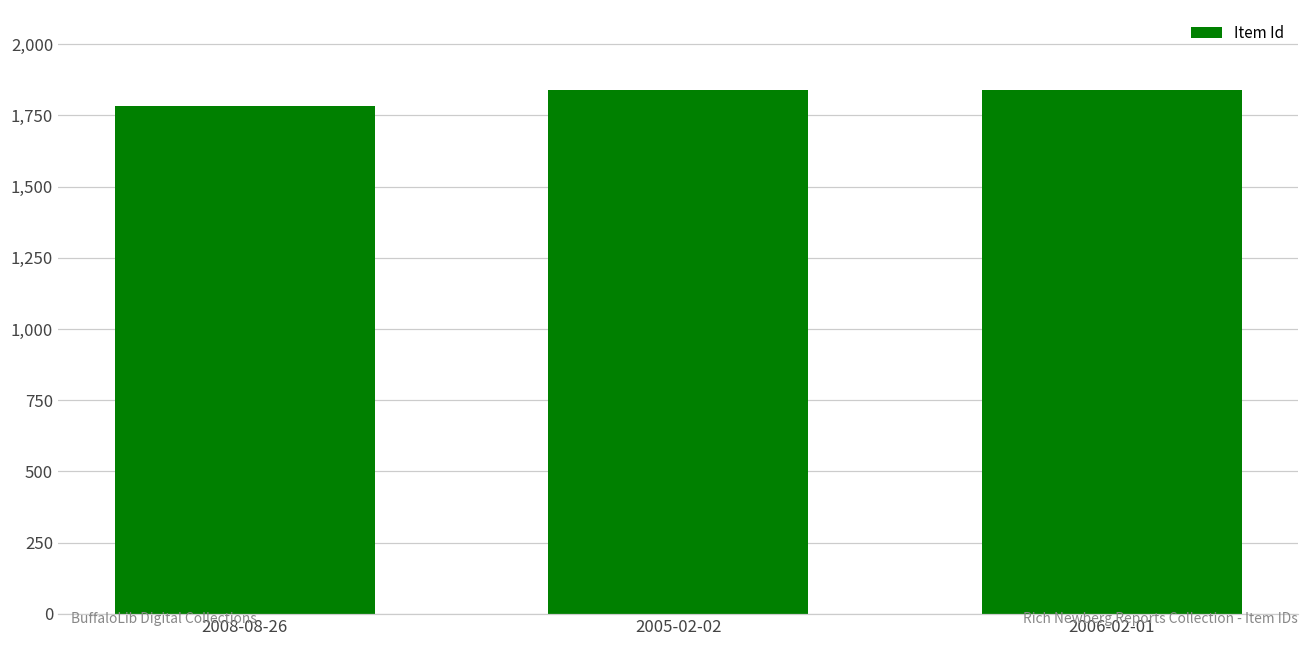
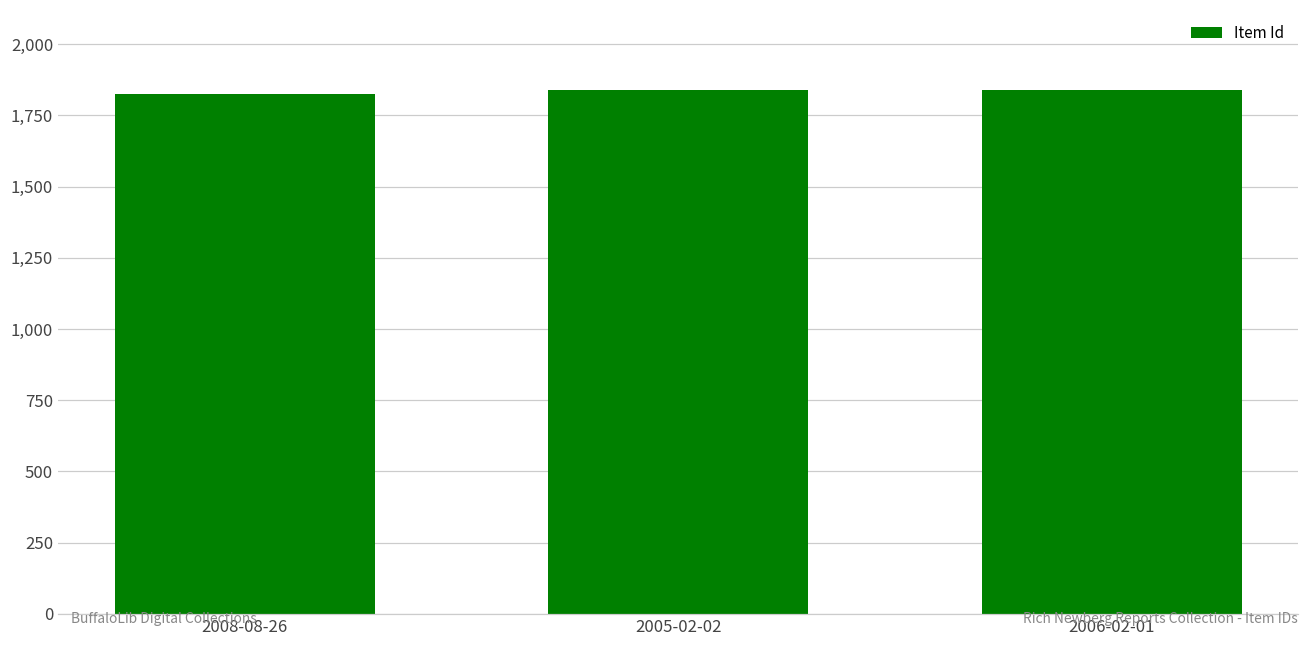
  {
-   "2008-08-26": "1,780",
+   "2008-08-26": "1,820",
    "2005-02-02": "1,840",
    "2006-02-01": "1,840"
  }
